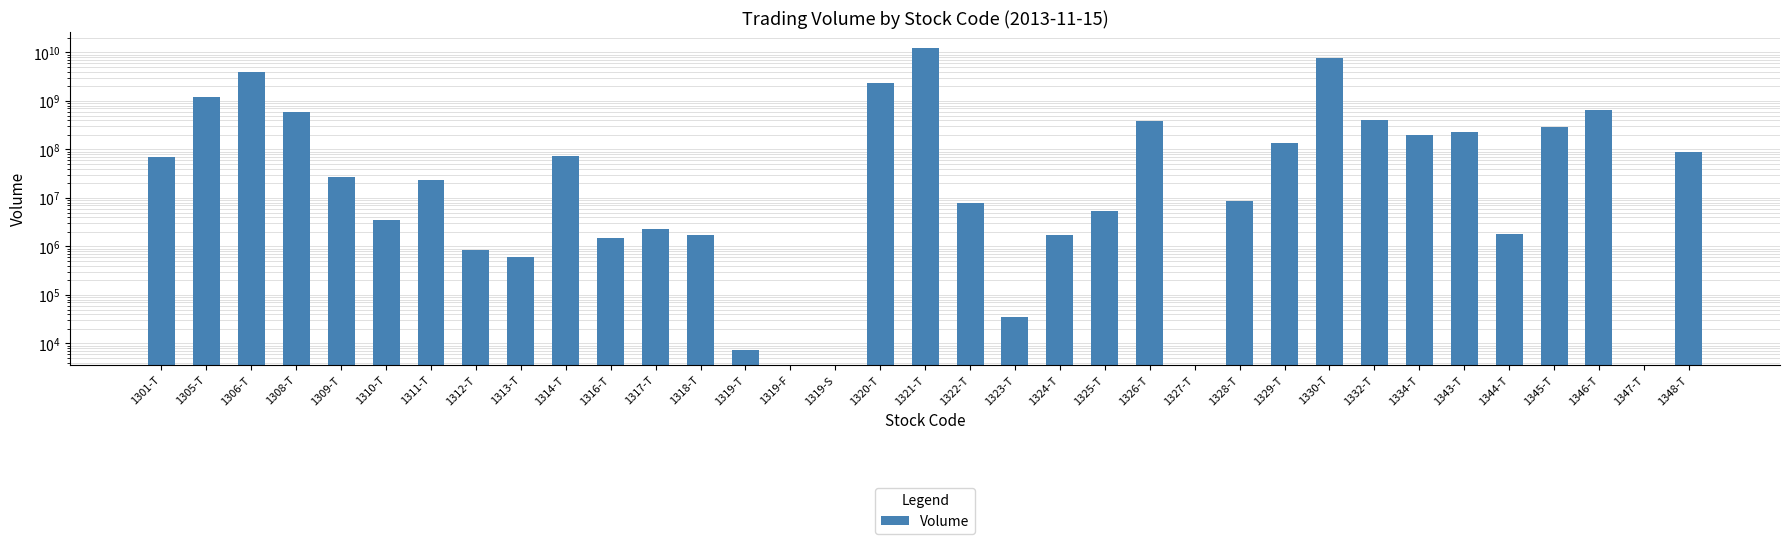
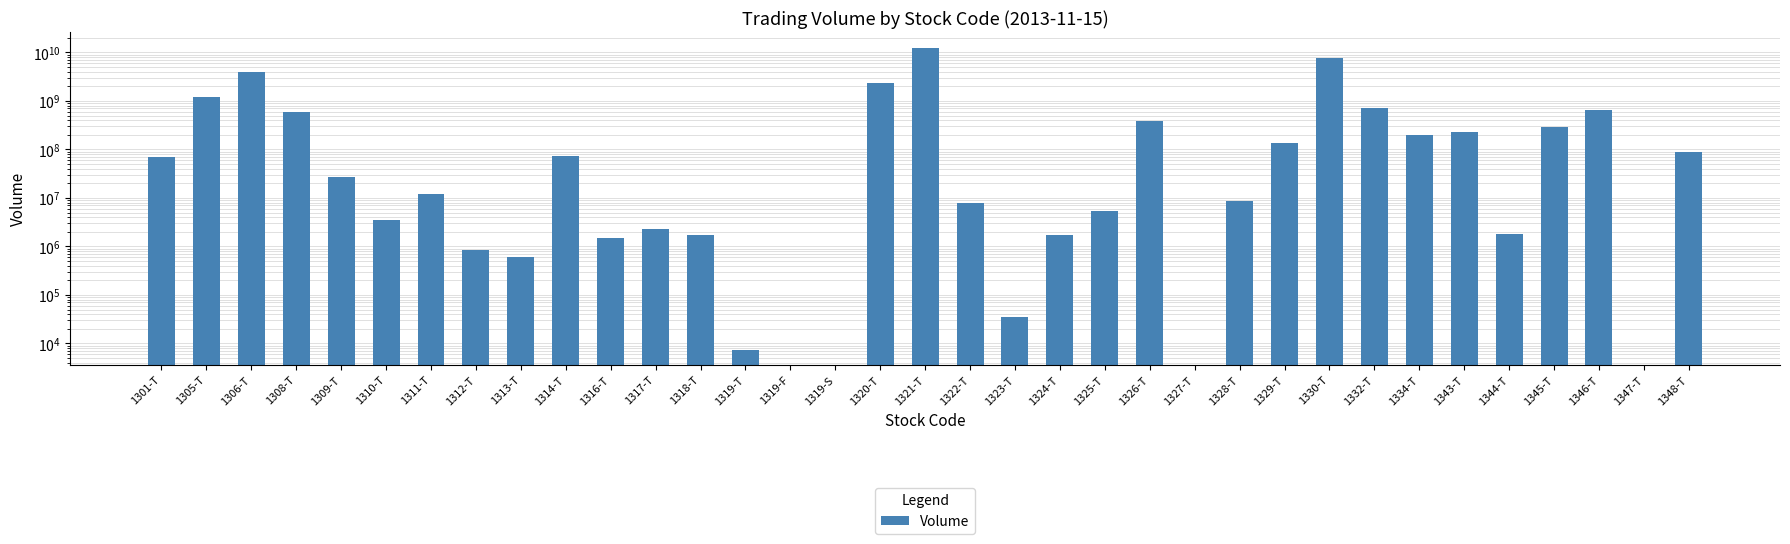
  {
    "1301-T": 70000000,
    "1305-T": 1200000000,
    "1306-T": 4000000000,
    "1308-T": 600000000,
    "1309-T": 30000000,
    "1310-T": 3000000,
-   "1311-T": 20000000,
+   "1311-T": 12000000,
    "1312-T": 900000,
    "1313-T": 600000,
    "1314-T": 70000000,
    "1316-T": 1500000,
    "1317-T": 2000000,
    "1318-T": 1700000,
    "1319-T": 7000,
    "1320-T": 2000000000,
    "1321-T": 13000000000,
    "1322-T": 8000000,
    "1323-T": 40000,
    "1324-T": 1700000,
    "1325-T": 5000000,
    "1326-T": 400000000,
    "1328-T": 9000000,
    "1329-T": 140000000,
    "1330-T": 8000000000,
-   "1332-T": 400000000,
+   "1332-T": 700000000,
    "1334-T": 200000000,
    "1343-T": 200000000,
    "1344-T": 1800000,
    "1345-T": 300000000,
    "1346-T": 600000000,
    "1348-T": 90000000
  }
